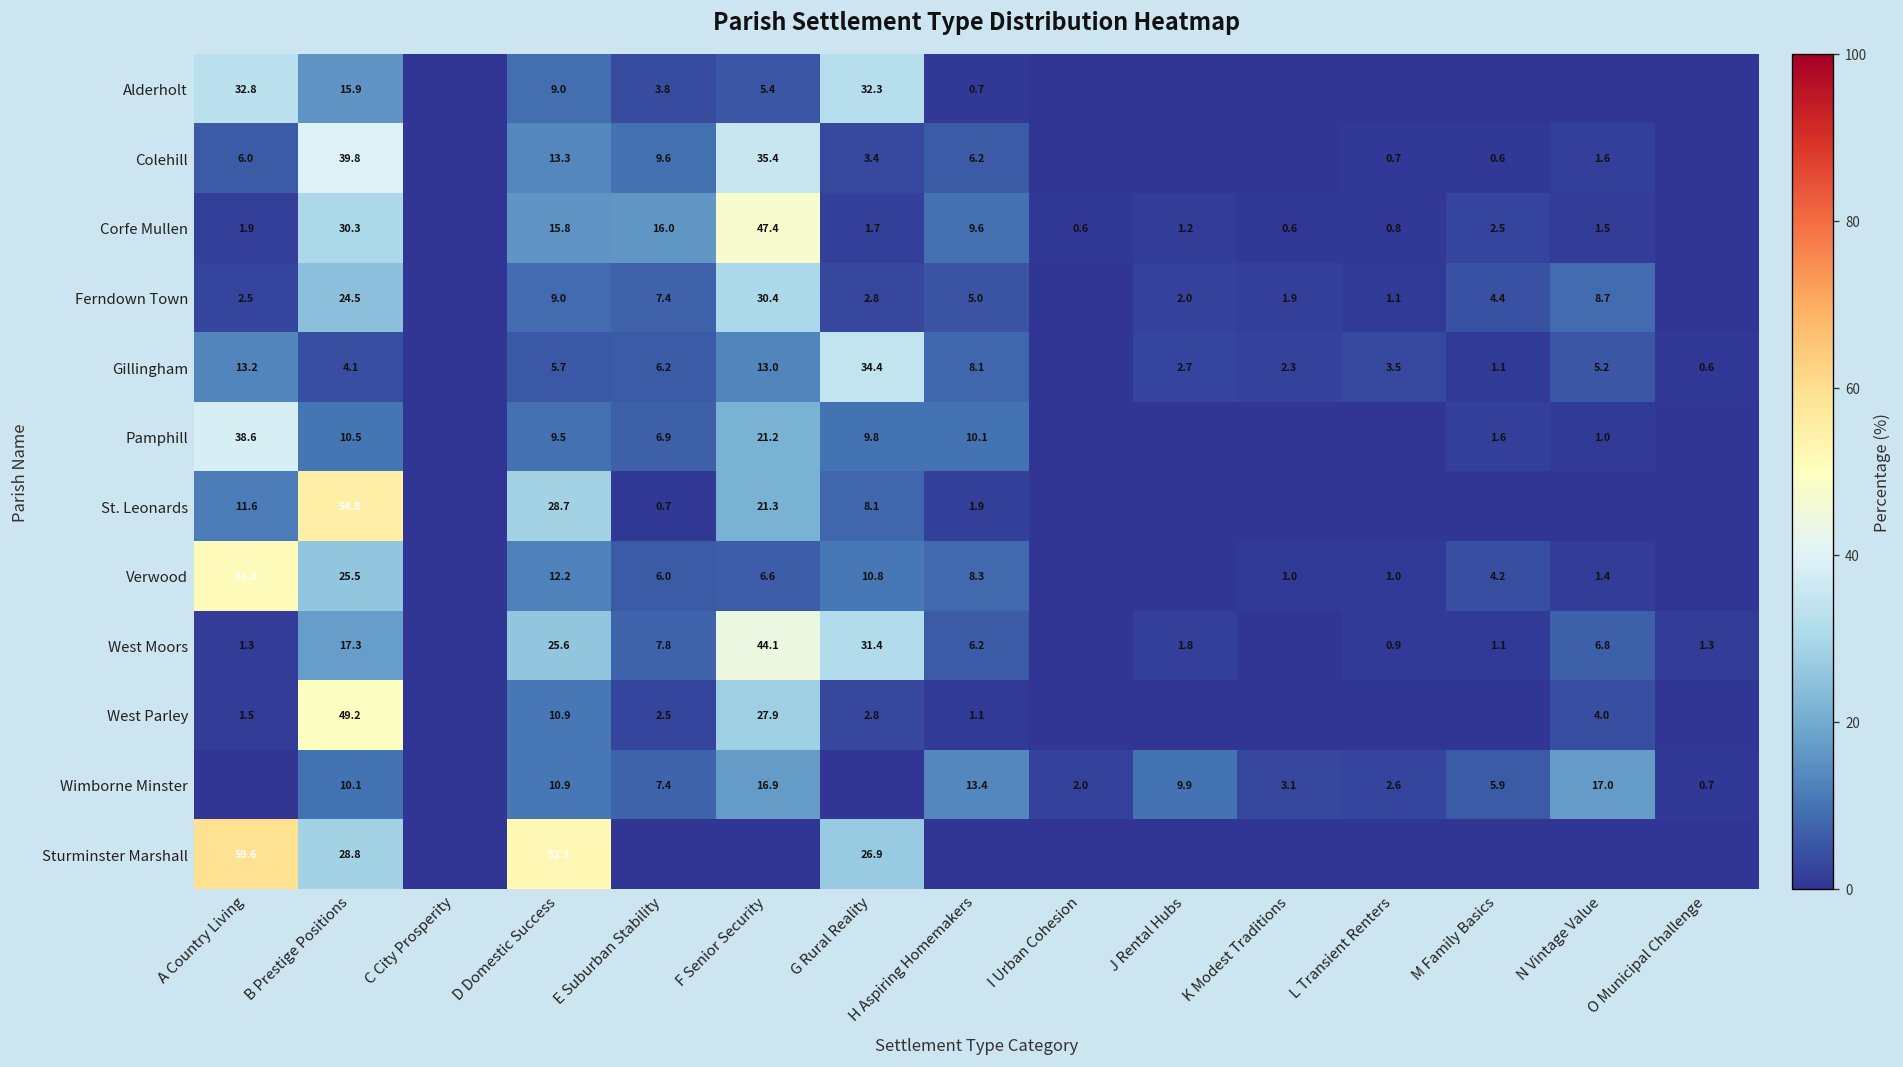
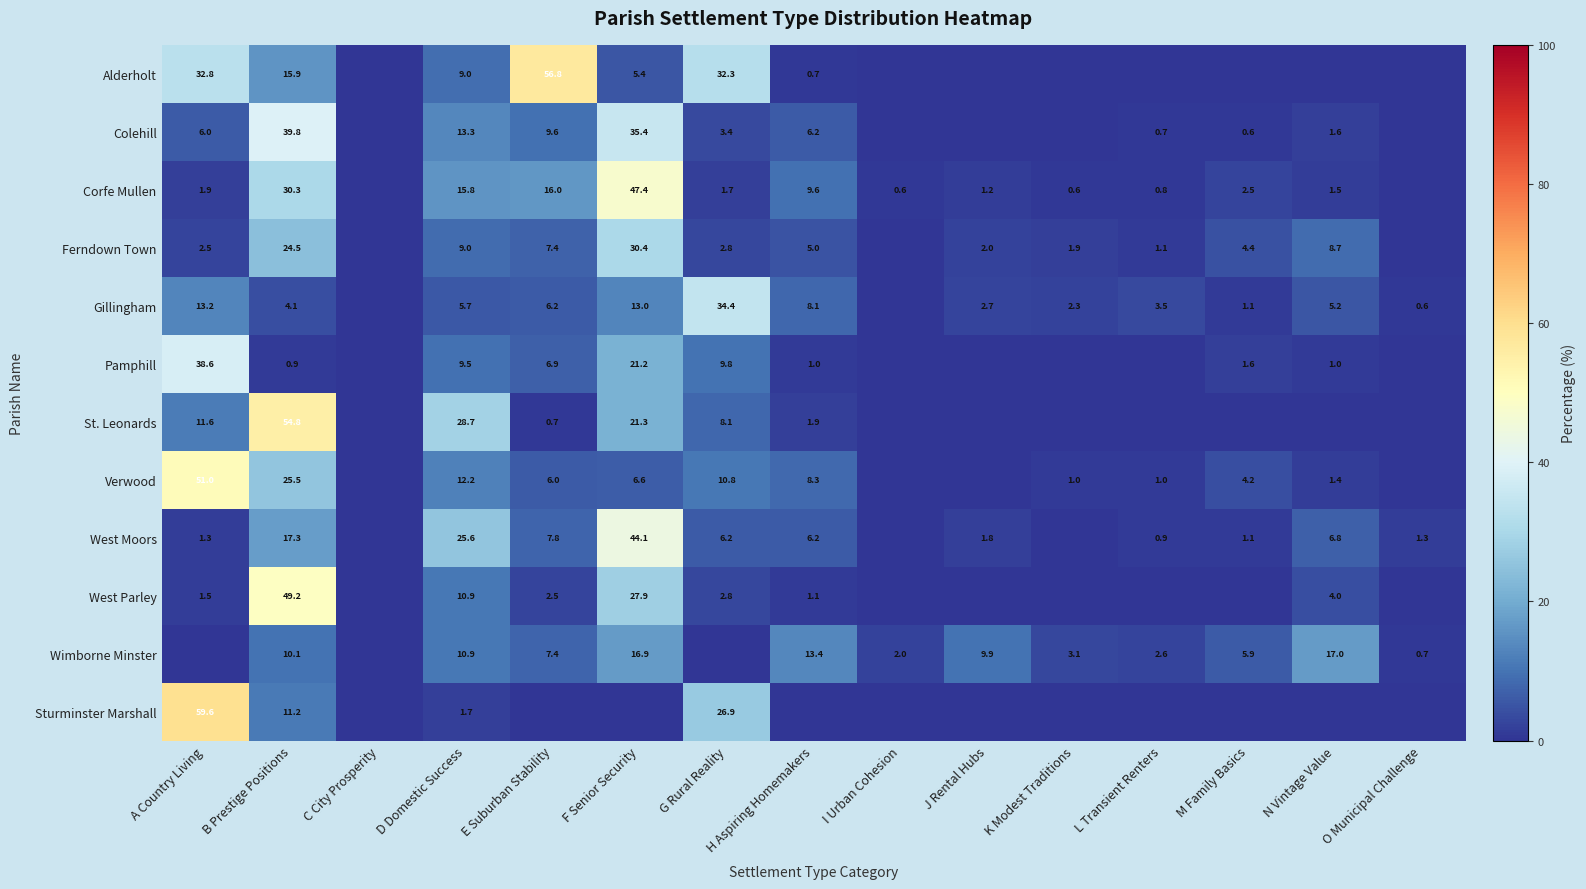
  {
    "Alderholt": {
      "A Country Living": 32.8,
      "B Prestige Positions": 15.9,
      "D Domestic Success": 9.0,
-     "E Suburban Stability": 3.8,
+     "E Suburban Stability": 56.8,
      "F Senior Security": 5.4,
      "G Rural Reality": 32.3,
      "H Aspiring Homemakers": 0.7
    },
    "Colehill": {
      "A Country Living": 6.0,
      "B Prestige Positions": 39.8,
      "D Domestic Success": 13.3,
      "E Suburban Stability": 9.6,
      "F Senior Security": 35.4,
      "G Rural Reality": 3.4,
      "H Aspiring Homemakers": 6.2,
      "L Transient Renters": 0.7,
      "M Family Basics": 0.6,
      "N Vintage Value": 1.6
    },
    "Corfe Mullen": {
      "A Country Living": 1.9,
      "B Prestige Positions": 30.3,
      "D Domestic Success": 15.8,
      "E Suburban Stability": 16.0,
      "F Senior Security": 47.4,
      "G Rural Reality": 1.7,
      "H Aspiring Homemakers": 9.6,
      "I Urban Cohesion": 0.6,
      "J Rental Hubs": 1.2,
      "K Modest Traditions": 0.6,
      "L Transient Renters": 0.8,
      "M Family Basics": 2.5,
      "N Vintage Value": 1.5
    },
    "Ferndown Town": {
      "A Country Living": 2.5,
      "B Prestige Positions": 24.5,
      "D Domestic Success": 9.0,
      "E Suburban Stability": 7.4,
      "F Senior Security": 30.4,
      "G Rural Reality": 2.8,
      "H Aspiring Homemakers": 5.0,
      "J Rental Hubs": 2.0,
      "K Modest Traditions": 1.9,
      "L Transient Renters": 1.1,
      "M Family Basics": 4.4,
      "N Vintage Value": 8.7
    },
    "Gillingham": {
      "A Country Living": 13.2,
      "B Prestige Positions": 4.1,
      "D Domestic Success": 5.7,
      "E Suburban Stability": 6.2,
      "F Senior Security": 13.0,
      "G Rural Reality": 34.4,
      "H Aspiring Homemakers": 8.1,
      "J Rental Hubs": 2.7,
      "K Modest Traditions": 2.3,
      "L Transient Renters": 3.5,
      "M Family Basics": 1.1,
      "N Vintage Value": 5.2,
      "O Municipal Challenge": 0.6
    },
    "Pamphill": {
      "A Country Living": 38.6,
-     "B Prestige Positions": 10.5,
+     "B Prestige Positions": 0.9,
      "D Domestic Success": 9.5,
      "E Suburban Stability": 6.9,
      "F Senior Security": 21.2,
      "G Rural Reality": 9.8,
-     "H Aspiring Homemakers": 10.1,
+     "H Aspiring Homemakers": 1.0,
      "M Family Basics": 1.6,
      "N Vintage Value": 1.0
    },
    "St. Leonards": {
      "A Country Living": 11.6,
      "B Prestige Positions": 54.8,
      "D Domestic Success": 28.7,
      "E Suburban Stability": 0.7,
      "F Senior Security": 21.3,
      "G Rural Reality": 8.1,
      "H Aspiring Homemakers": 1.9
    },
    "Verwood": {
      "A Country Living": 51.0,
      "B Prestige Positions": 25.5,
      "D Domestic Success": 12.2,
      "E Suburban Stability": 6.0,
      "F Senior Security": 6.6,
      "G Rural Reality": 10.8,
      "H Aspiring Homemakers": 8.3,
      "K Modest Traditions": 1.0,
      "L Transient Renters": 1.0,
      "M Family Basics": 4.2,
      "N Vintage Value": 1.4
    },
    "West Moors": {
      "A Country Living": 1.3,
      "B Prestige Positions": 17.3,
      "D Domestic Success": 25.6,
      "E Suburban Stability": 7.8,
      "F Senior Security": 44.1,
-     "G Rural Reality": 31.4,
+     "G Rural Reality": 6.2,
      "H Aspiring Homemakers": 6.2,
      "J Rental Hubs": 1.8,
      "L Transient Renters": 0.9,
      "M Family Basics": 1.1,
      "N Vintage Value": 6.8,
      "O Municipal Challenge": 1.3
    },
    "West Parley": {
      "A Country Living": 1.5,
      "B Prestige Positions": 49.2,
      "D Domestic Success": 10.9,
      "E Suburban Stability": 2.5,
      "F Senior Security": 27.9,
      "G Rural Reality": 2.8,
      "H Aspiring Homemakers": 1.1,
      "N Vintage Value": 4.0
    },
    "Wimborne Minster": {
      "B Prestige Positions": 10.1,
      "D Domestic Success": 10.9,
      "E Suburban Stability": 7.4,
      "F Senior Security": 16.9,
      "H Aspiring Homemakers": 13.4,
      "I Urban Cohesion": 2.0,
      "J Rental Hubs": 9.9,
      "K Modest Traditions": 3.1,
      "L Transient Renters": 2.6,
      "M Family Basics": 5.9,
      "N Vintage Value": 17.0,
      "O Municipal Challenge": 0.7
    },
    "Sturminster Marshall": {
      "A Country Living": 59.6,
-     "B Prestige Positions": 28.8,
-     "D Domestic Success": 52.1,
+     "B Prestige Positions": 11.2,
+     "D Domestic Success": 1.7,
      "G Rural Reality": 26.9
    }
  }
